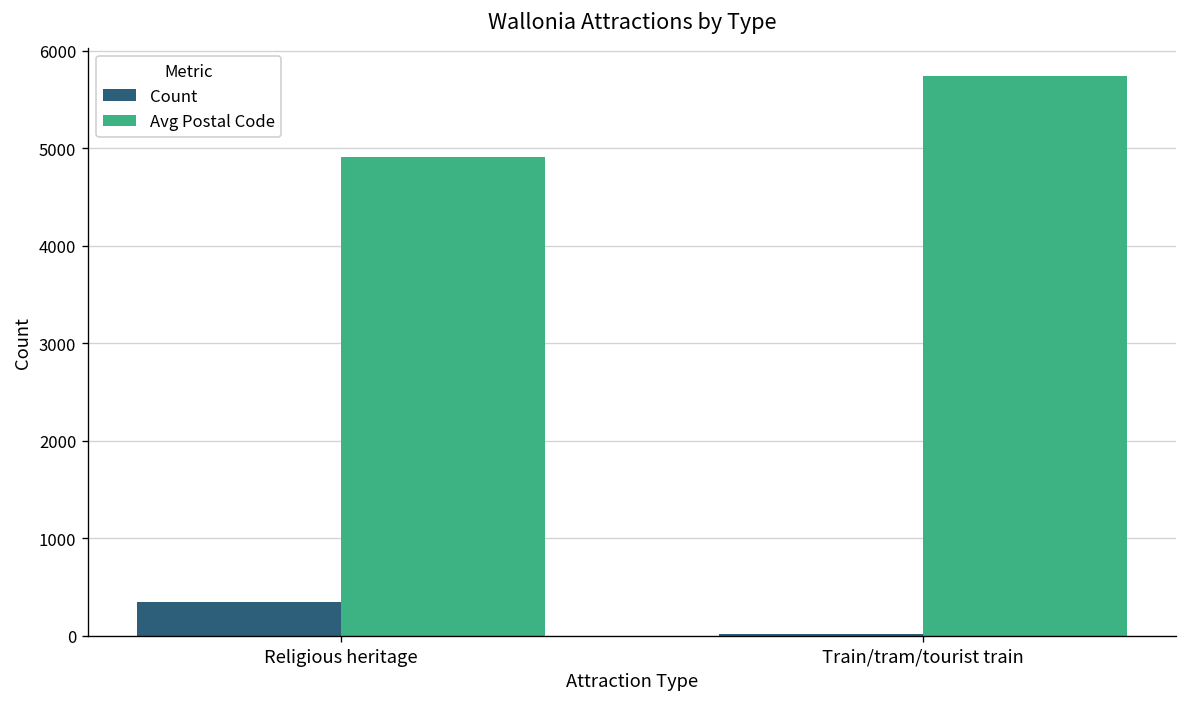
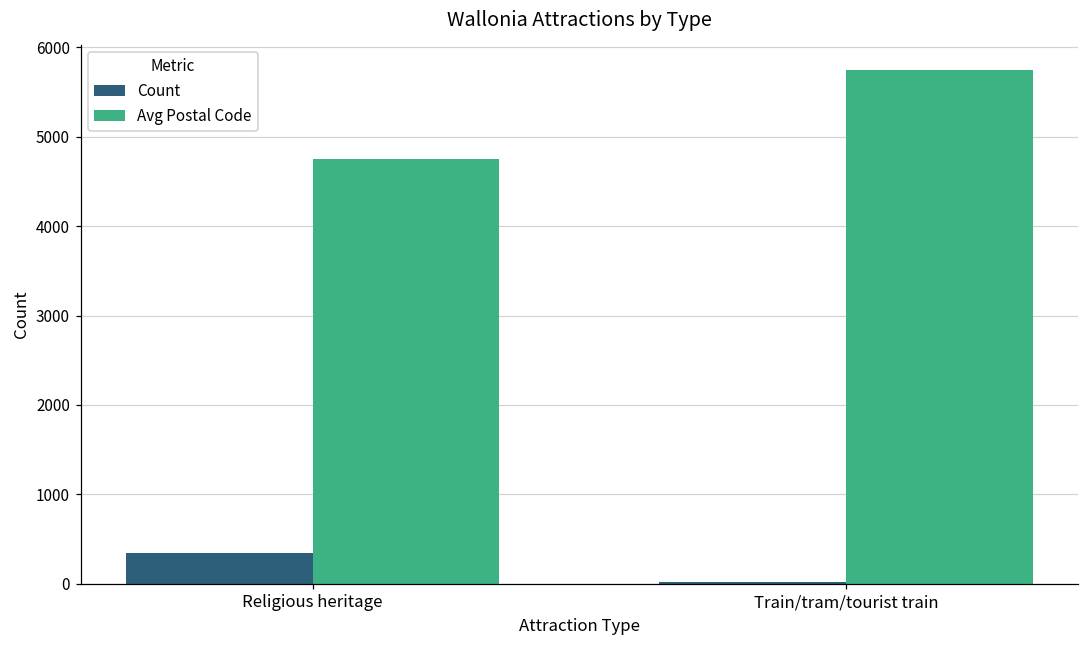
  {
    "Count": {
      "Religious heritage": 300
    },
    "Avg Postal Code": {
-     "Religious heritage": 4900,
+     "Religious heritage": 4800,
      "Train/tram/tourist train": 5700
    }
  }
